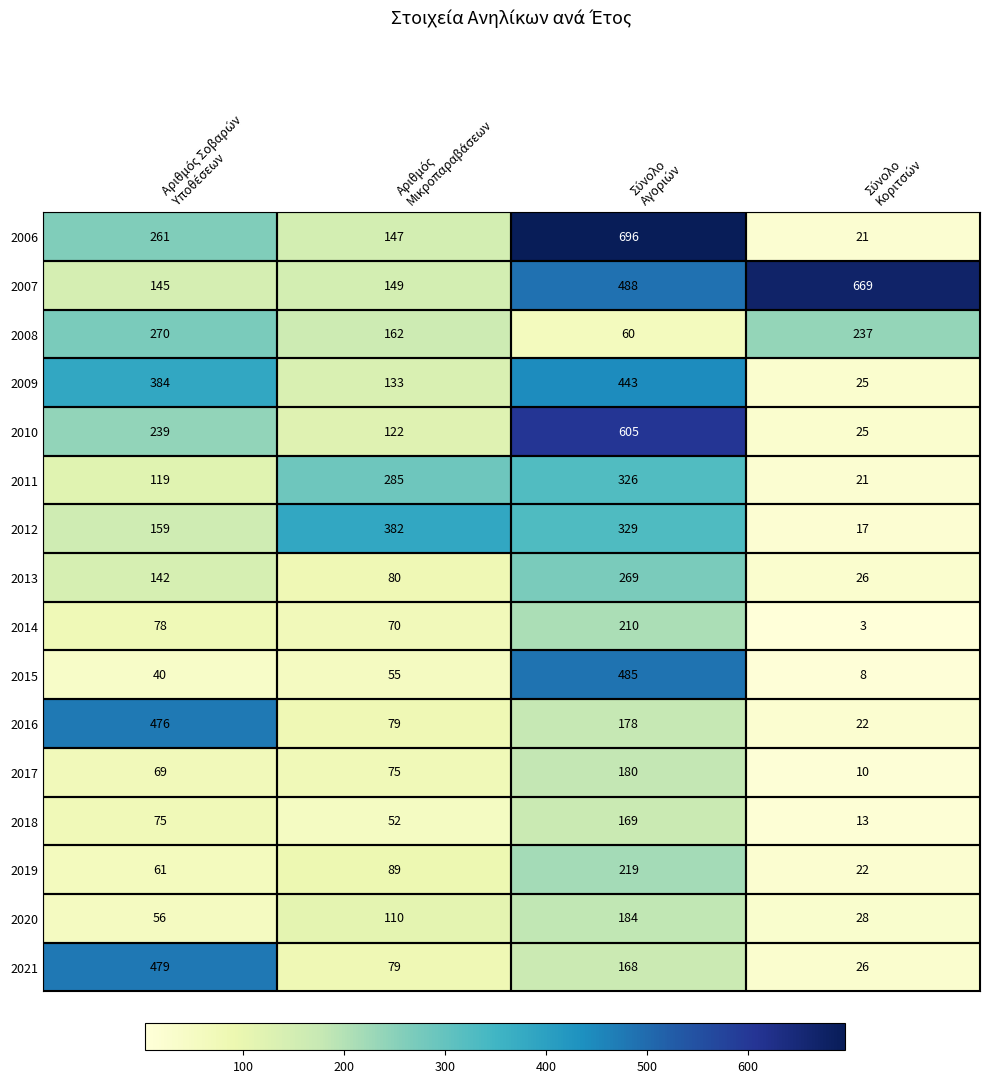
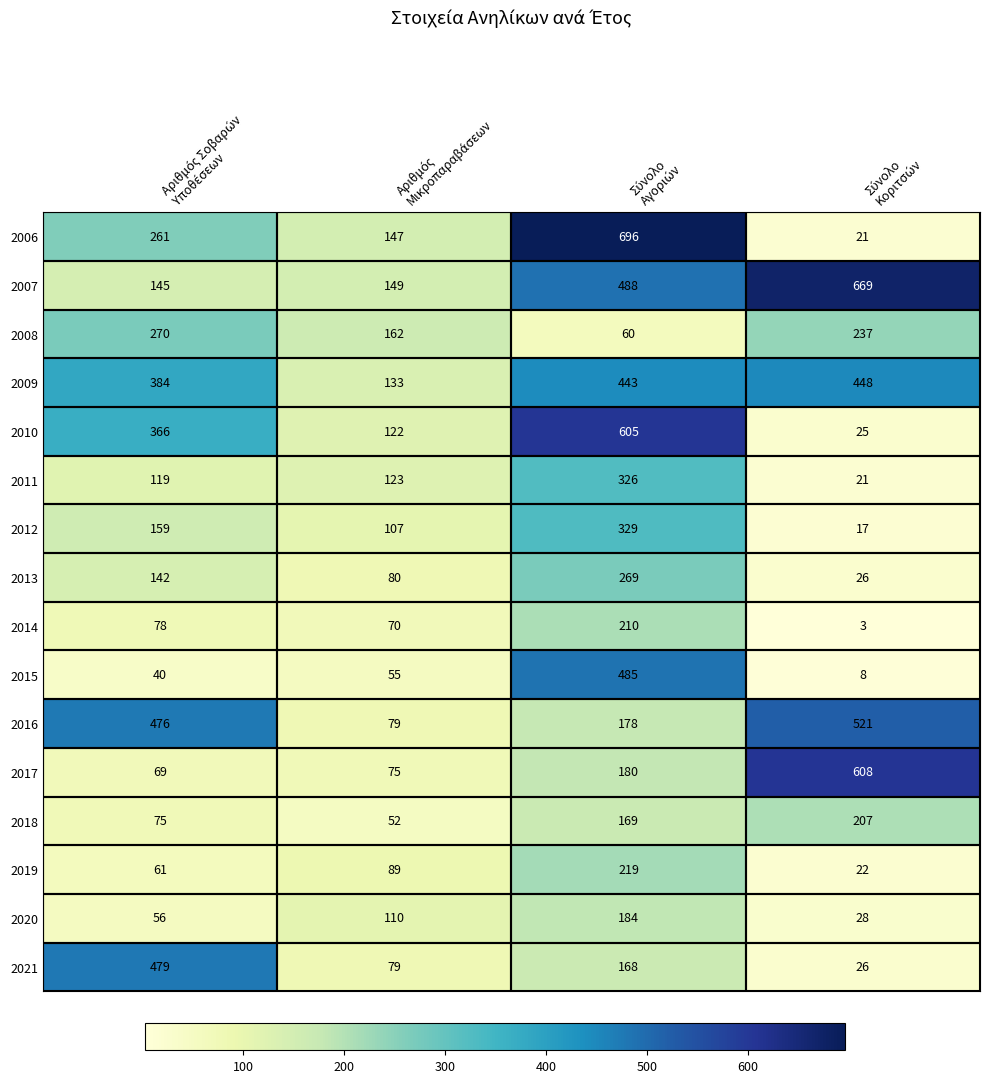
  {
    "2006": {
      "Αριθμός Σοβαρών Υποθέσεων": 261,
      "Αριθμός Μικροπαραβάσεων": 147,
      "Σύνολο Αγοριών": 696,
      "Σύνολο Κοριτσών": 21
    },
    "2007": {
      "Αριθμός Σοβαρών Υποθέσεων": 145,
      "Αριθμός Μικροπαραβάσεων": 149,
      "Σύνολο Αγοριών": 488,
      "Σύνολο Κοριτσών": 669
    },
    "2008": {
      "Αριθμός Σοβαρών Υποθέσεων": 270,
      "Αριθμός Μικροπαραβάσεων": 162,
      "Σύνολο Αγοριών": 60,
      "Σύνολο Κοριτσών": 237
    },
    "2009": {
      "Αριθμός Σοβαρών Υποθέσεων": 384,
      "Αριθμός Μικροπαραβάσεων": 133,
      "Σύνολο Αγοριών": 443,
-     "Σύνολο Κοριτσών": 25
+     "Σύνολο Κοριτσών": 448
    },
    "2010": {
-     "Αριθμός Σοβαρών Υποθέσεων": 239,
+     "Αριθμός Σοβαρών Υποθέσεων": 366,
      "Αριθμός Μικροπαραβάσεων": 122,
      "Σύνολο Αγοριών": 605,
      "Σύνολο Κοριτσών": 25
    },
    "2011": {
      "Αριθμός Σοβαρών Υποθέσεων": 119,
-     "Αριθμός Μικροπαραβάσεων": 285,
+     "Αριθμός Μικροπαραβάσεων": 123,
      "Σύνολο Αγοριών": 326,
      "Σύνολο Κοριτσών": 21
    },
    "2012": {
      "Αριθμός Σοβαρών Υποθέσεων": 159,
-     "Αριθμός Μικροπαραβάσεων": 382,
+     "Αριθμός Μικροπαραβάσεων": 107,
      "Σύνολο Αγοριών": 329,
      "Σύνολο Κοριτσών": 17
    },
    "2013": {
      "Αριθμός Σοβαρών Υποθέσεων": 142,
      "Αριθμός Μικροπαραβάσεων": 80,
      "Σύνολο Αγοριών": 269,
      "Σύνολο Κοριτσών": 26
    },
    "2014": {
      "Αριθμός Σοβαρών Υποθέσεων": 78,
      "Αριθμός Μικροπαραβάσεων": 70,
      "Σύνολο Αγοριών": 210,
      "Σύνολο Κοριτσών": 3
    },
    "2015": {
      "Αριθμός Σοβαρών Υποθέσεων": 40,
      "Αριθμός Μικροπαραβάσεων": 55,
      "Σύνολο Αγοριών": 485,
      "Σύνολο Κοριτσών": 8
    },
    "2016": {
      "Αριθμός Σοβαρών Υποθέσεων": 476,
      "Αριθμός Μικροπαραβάσεων": 79,
      "Σύνολο Αγοριών": 178,
-     "Σύνολο Κοριτσών": 22
+     "Σύνολο Κοριτσών": 521
    },
    "2017": {
      "Αριθμός Σοβαρών Υποθέσεων": 69,
      "Αριθμός Μικροπαραβάσεων": 75,
      "Σύνολο Αγοριών": 180,
-     "Σύνολο Κοριτσών": 10
+     "Σύνολο Κοριτσών": 608
    },
    "2018": {
      "Αριθμός Σοβαρών Υποθέσεων": 75,
      "Αριθμός Μικροπαραβάσεων": 52,
      "Σύνολο Αγοριών": 169,
-     "Σύνολο Κοριτσών": 13
+     "Σύνολο Κοριτσών": 207
    },
    "2019": {
      "Αριθμός Σοβαρών Υποθέσεων": 61,
      "Αριθμός Μικροπαραβάσεων": 89,
      "Σύνολο Αγοριών": 219,
      "Σύνολο Κοριτσών": 22
    },
    "2020": {
      "Αριθμός Σοβαρών Υποθέσεων": 56,
      "Αριθμός Μικροπαραβάσεων": 110,
      "Σύνολο Αγοριών": 184,
      "Σύνολο Κοριτσών": 28
    },
    "2021": {
      "Αριθμός Σοβαρών Υποθέσεων": 479,
      "Αριθμός Μικροπαραβάσεων": 79,
      "Σύνολο Αγοριών": 168,
      "Σύνολο Κοριτσών": 26
    }
  }
